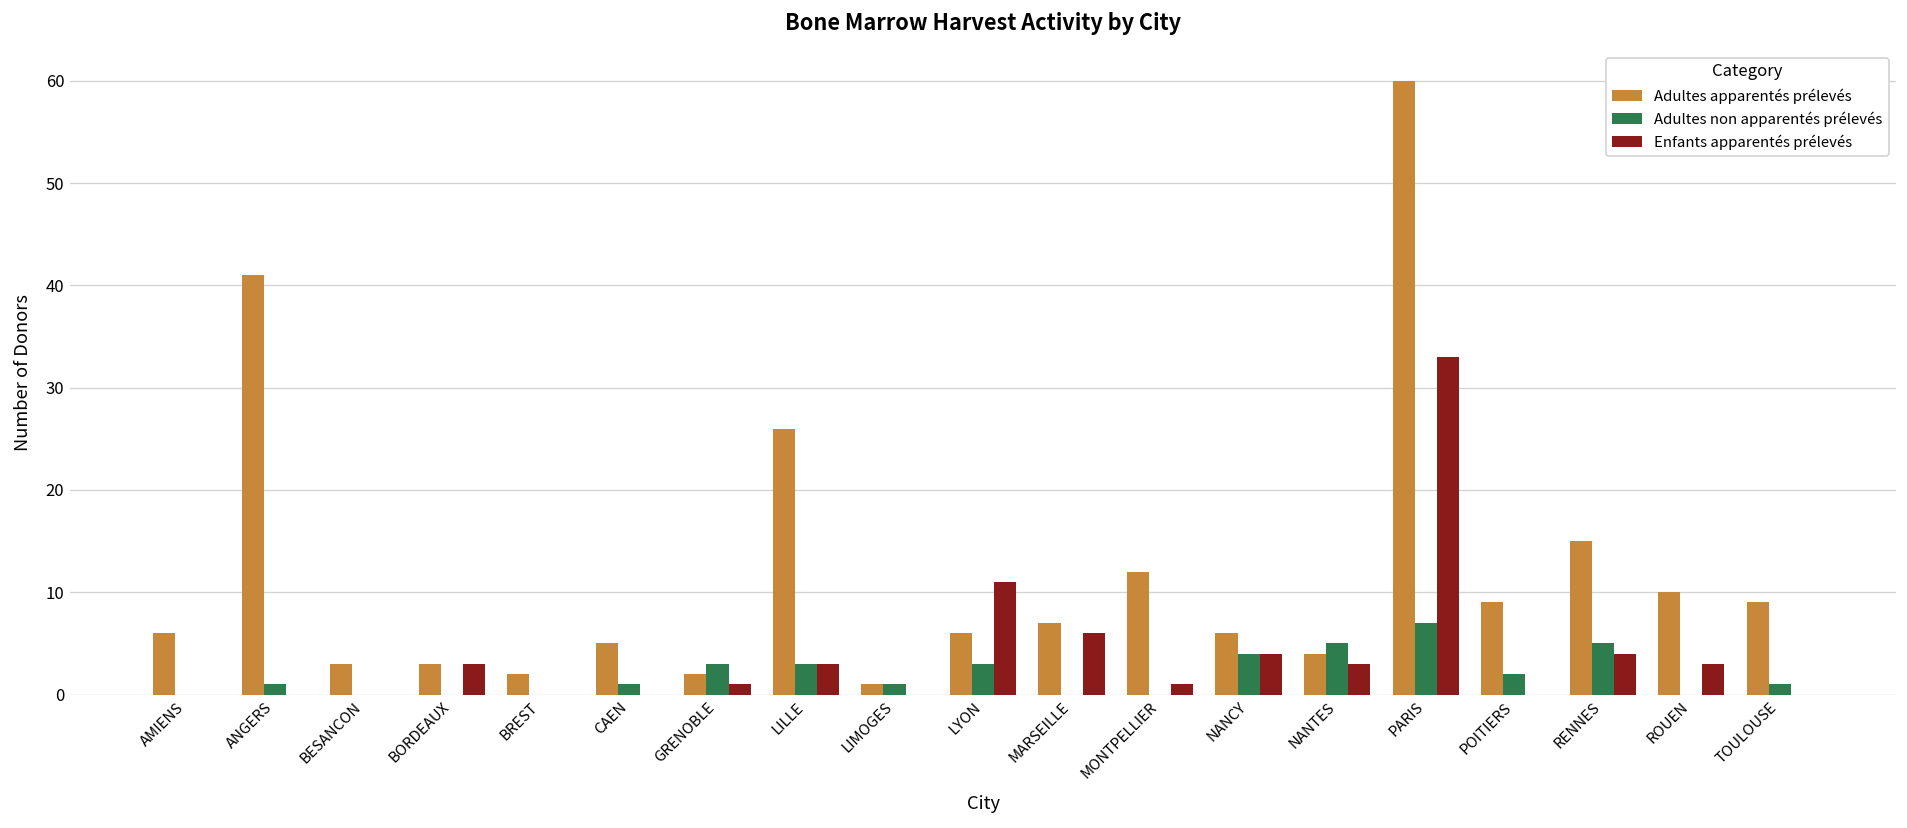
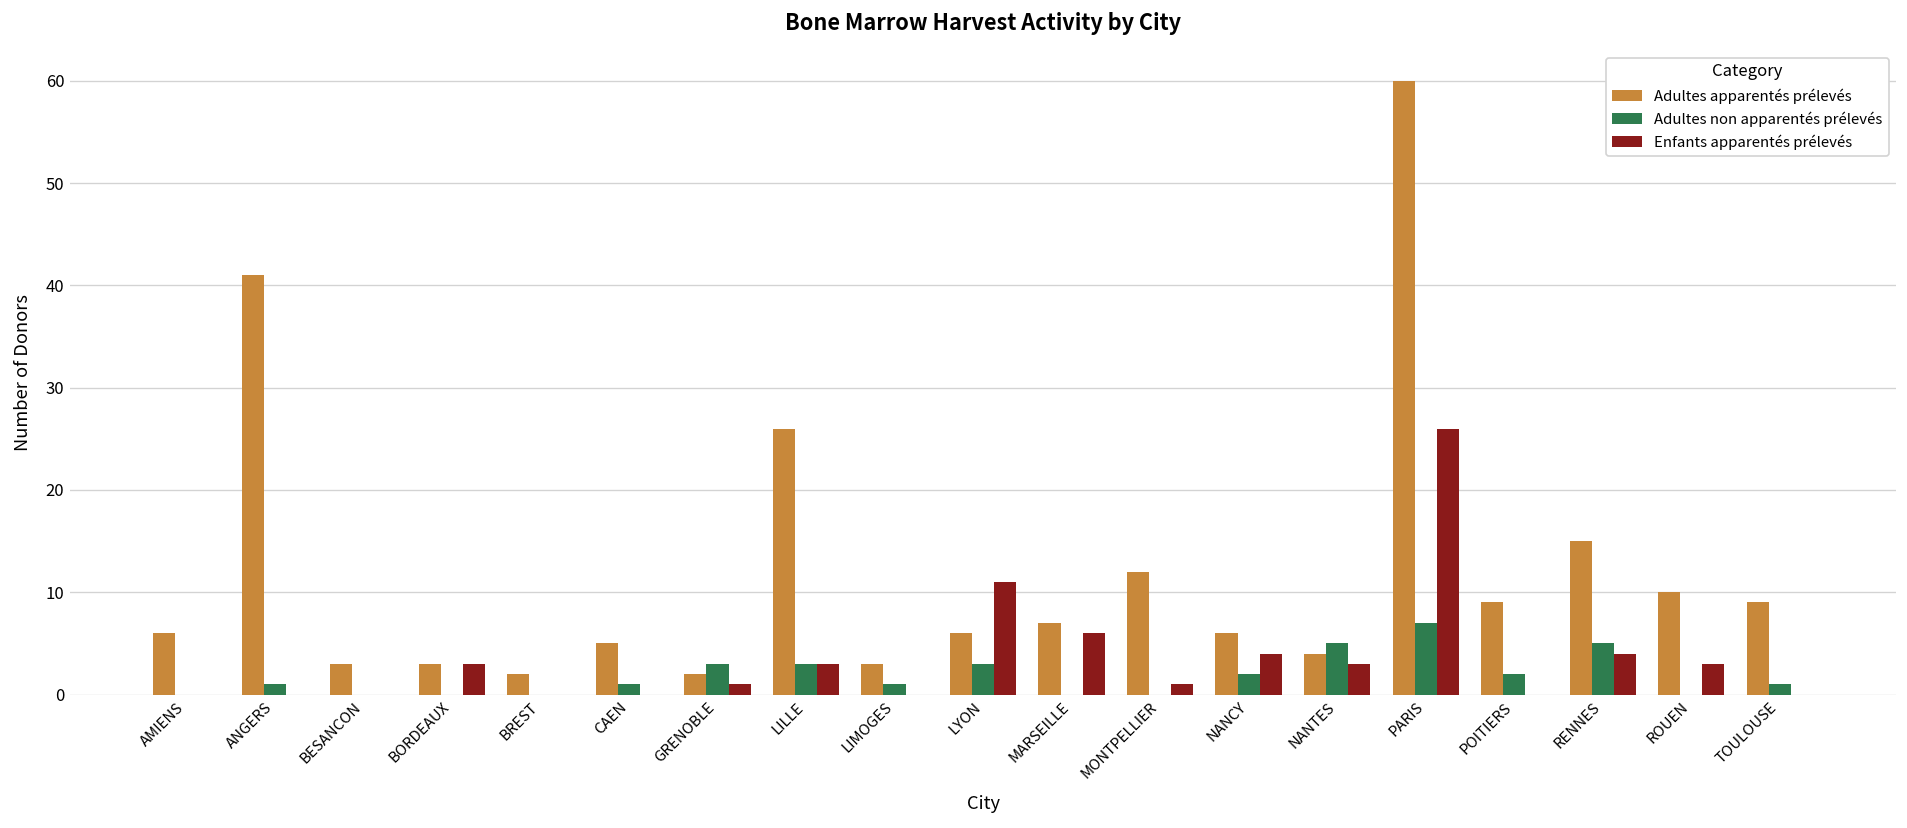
  {
    "Adultes apparentés prélevés": {
      "AMIENS": 6,
      "ANGERS": 41,
      "BESANCON": 3,
      "BORDEAUX": 3,
      "BREST": 2,
      "CAEN": 5,
      "GRENOBLE": 2,
      "LILLE": 26,
-     "LIMOGES": 1,
+     "LIMOGES": 3,
      "LYON": 6,
      "MARSEILLE": 7,
      "MONTPELLIER": 12,
      "NANCY": 6,
      "NANTES": 4,
      "PARIS": 60,
      "POITIERS": 9,
      "RENNES": 15,
      "ROUEN": 10,
      "TOULOUSE": 9
    },
    "Adultes non apparentés prélevés": {
      "AMIENS": 0,
      "ANGERS": 1,
      "BESANCON": 0,
      "BORDEAUX": 0,
      "BREST": 0,
      "CAEN": 1,
      "GRENOBLE": 3,
      "LILLE": 3,
      "LIMOGES": 1,
      "LYON": 3,
      "MARSEILLE": 0,
      "MONTPELLIER": 0,
-     "NANCY": 4,
+     "NANCY": 2,
      "NANTES": 5,
      "PARIS": 7,
      "POITIERS": 2,
      "RENNES": 5,
      "ROUEN": 0,
      "TOULOUSE": 1
    },
    "Enfants apparentés prélevés": {
      "AMIENS": 0,
      "ANGERS": 0,
      "BESANCON": 0,
      "BORDEAUX": 3,
      "BREST": 0,
      "CAEN": 0,
      "GRENOBLE": 1,
      "LILLE": 3,
      "LIMOGES": 0,
      "LYON": 11,
      "MARSEILLE": 6,
      "MONTPELLIER": 1,
      "NANCY": 4,
      "NANTES": 3,
-     "PARIS": 33,
+     "PARIS": 26,
      "POITIERS": 0,
      "RENNES": 4,
      "ROUEN": 3,
      "TOULOUSE": 0
    }
  }
